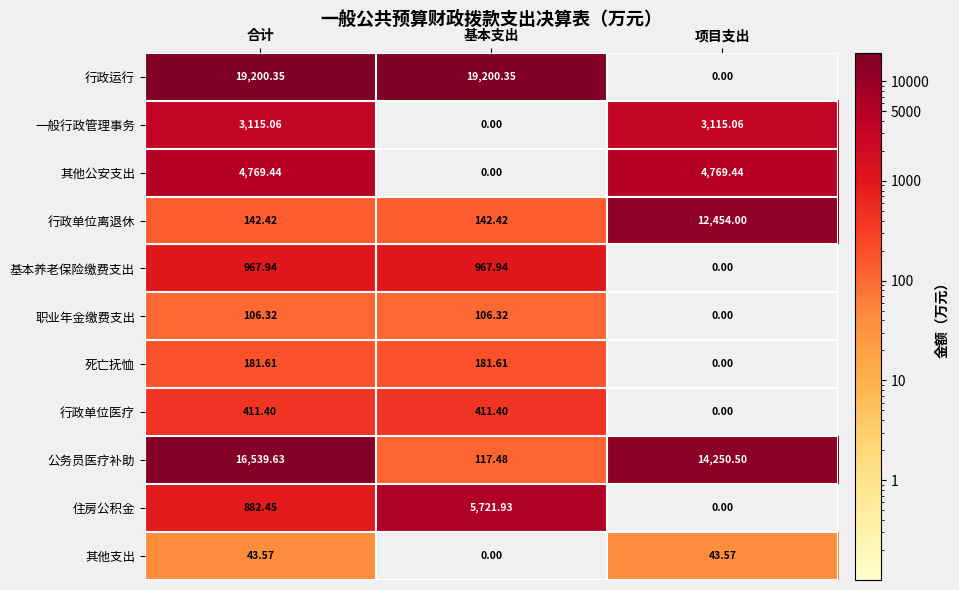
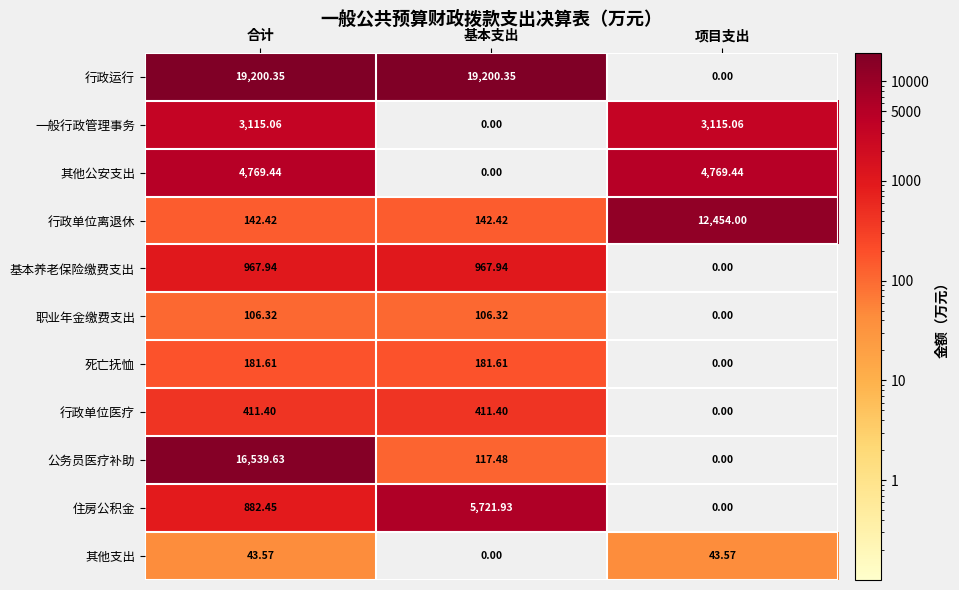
  {
    "行政运行": {
      "合计": "19,200.35",
      "基本支出": "19,200.35",
      "项目支出": "0.00"
    },
    "一般行政管理事务": {
      "合计": "3,115.06",
      "基本支出": "0.00",
      "项目支出": "3,115.06"
    },
    "其他公安支出": {
      "合计": "4,769.44",
      "基本支出": "0.00",
      "项目支出": "4,769.44"
    },
    "行政单位离退休": {
      "合计": "142.42",
      "基本支出": "142.42",
      "项目支出": "12,454.00"
    },
    "基本养老保险缴费支出": {
      "合计": "967.94",
      "基本支出": "967.94",
      "项目支出": "0.00"
    },
    "职业年金缴费支出": {
      "合计": "106.32",
      "基本支出": "106.32",
      "项目支出": "0.00"
    },
    "死亡抚恤": {
      "合计": "181.61",
      "基本支出": "181.61",
      "项目支出": "0.00"
    },
    "行政单位医疗": {
      "合计": "411.40",
      "基本支出": "411.40",
      "项目支出": "0.00"
    },
    "公务员医疗补助": {
      "合计": "16,539.63",
      "基本支出": "117.48",
-     "项目支出": "14,250.50"
+     "项目支出": "0.00"
    },
    "住房公积金": {
      "合计": "882.45",
      "基本支出": "5,721.93",
      "项目支出": "0.00"
    },
    "其他支出": {
      "合计": "43.57",
      "基本支出": "0.00",
      "项目支出": "43.57"
    }
  }
